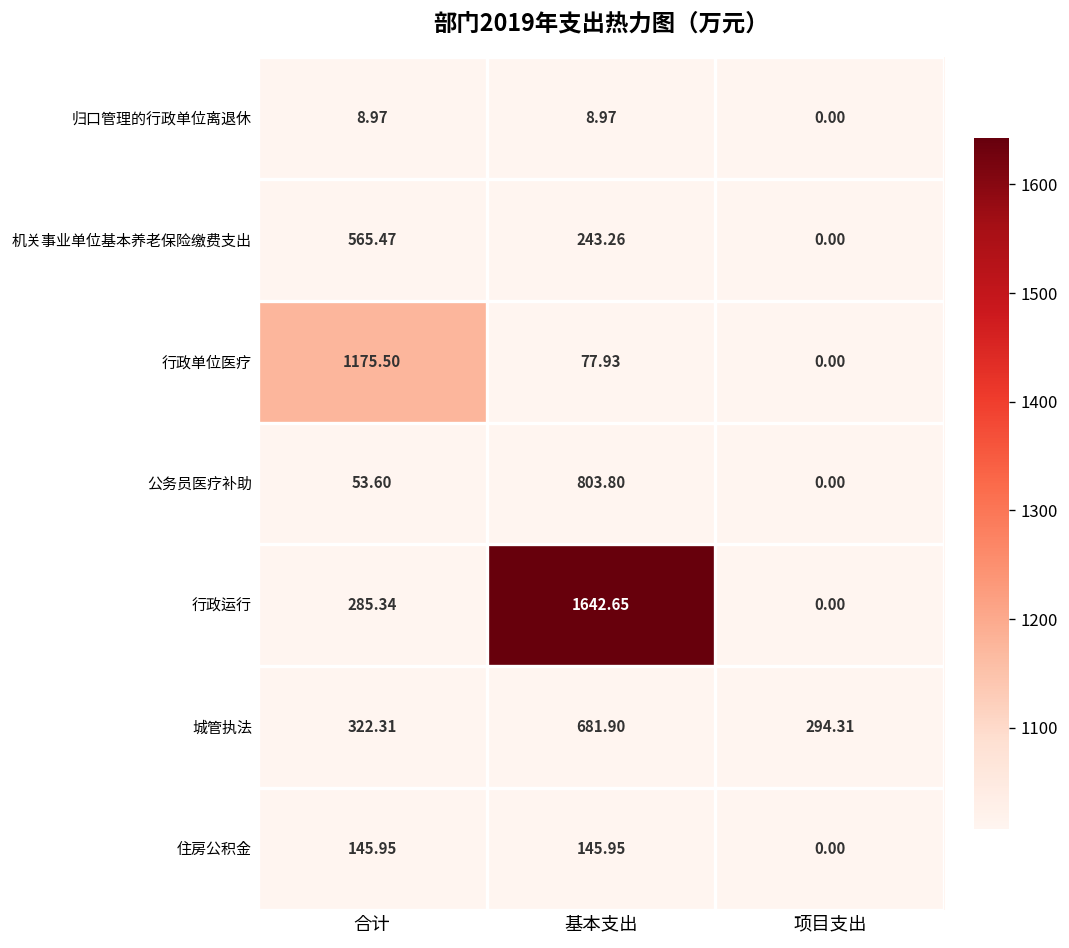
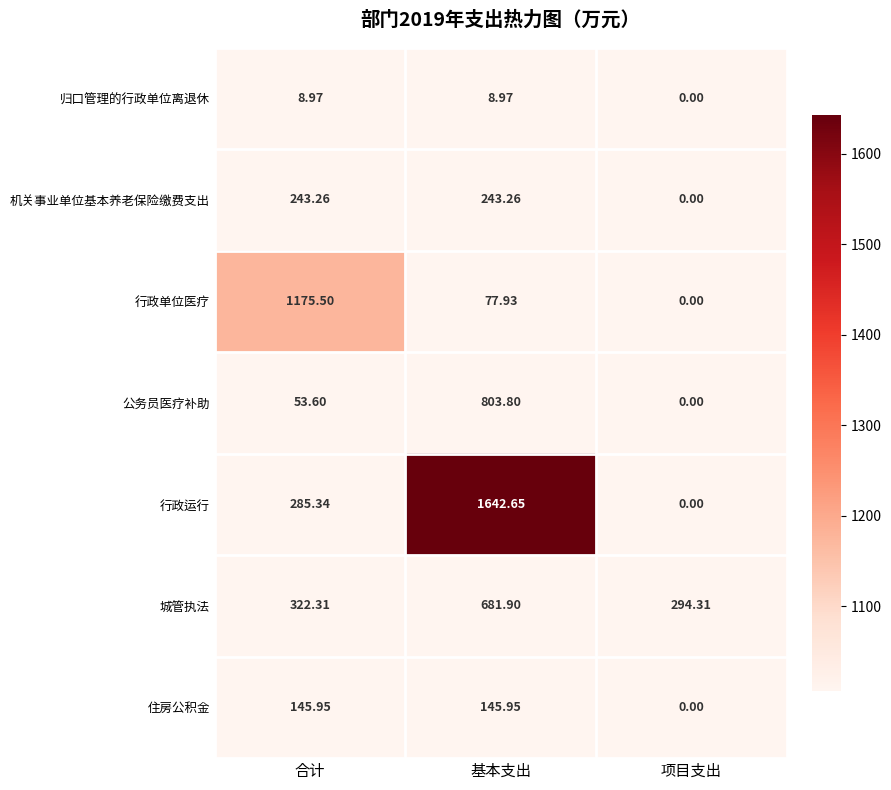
  {
    "归口管理的行政单位离退休": {
      "合计": 8.97,
      "基本支出": 8.97,
      "项目支出": 0.00
    },
    "机关事业单位基本养老保险缴费支出": {
-     "合计": 565.47,
+     "合计": 243.26,
      "基本支出": 243.26,
      "项目支出": 0.00
    },
    "行政单位医疗": {
      "合计": 1175.50,
      "基本支出": 77.93,
      "项目支出": 0.00
    },
    "公务员医疗补助": {
      "合计": 53.60,
      "基本支出": 803.80,
      "项目支出": 0.00
    },
    "行政运行": {
      "合计": 285.34,
      "基本支出": 1642.65,
      "项目支出": 0.00
    },
    "城管执法": {
      "合计": 322.31,
      "基本支出": 681.90,
      "项目支出": 294.31
    },
    "住房公积金": {
      "合计": 145.95,
      "基本支出": 145.95,
      "项目支出": 0.00
    }
  }
